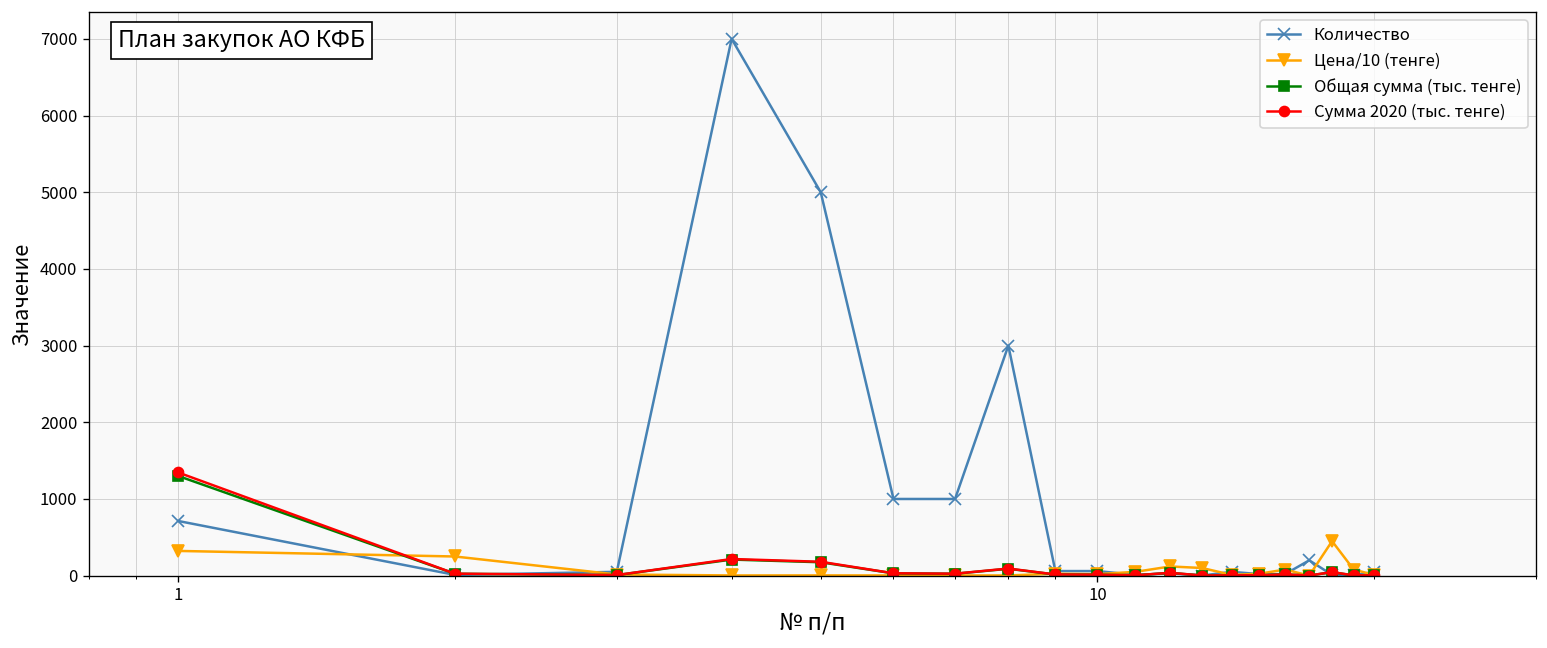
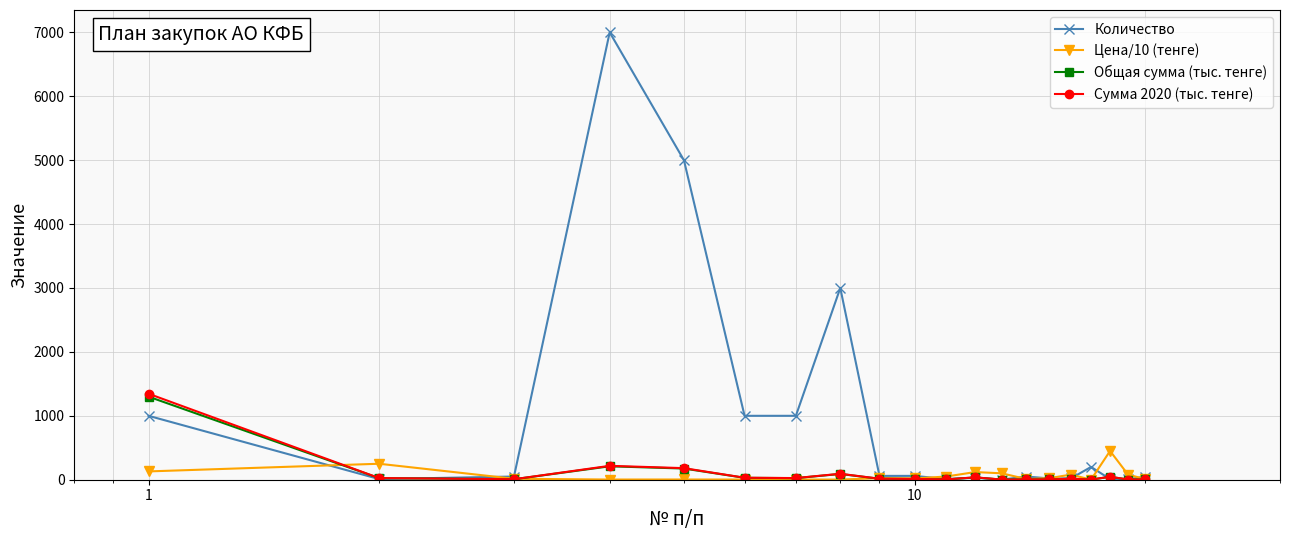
  {
    "Количество": {
-     "1": 700
+     "1": 1000
    },
    "Цена/10 (тенге)": {
-     "1": 300
+     "1": 100
    },
    "Общая сумма (тыс. тенге)": {
      "1": 1300
    },
    "Сумма 2020 (тыс. тенге)": {
      "1": 1300
    }
  }
